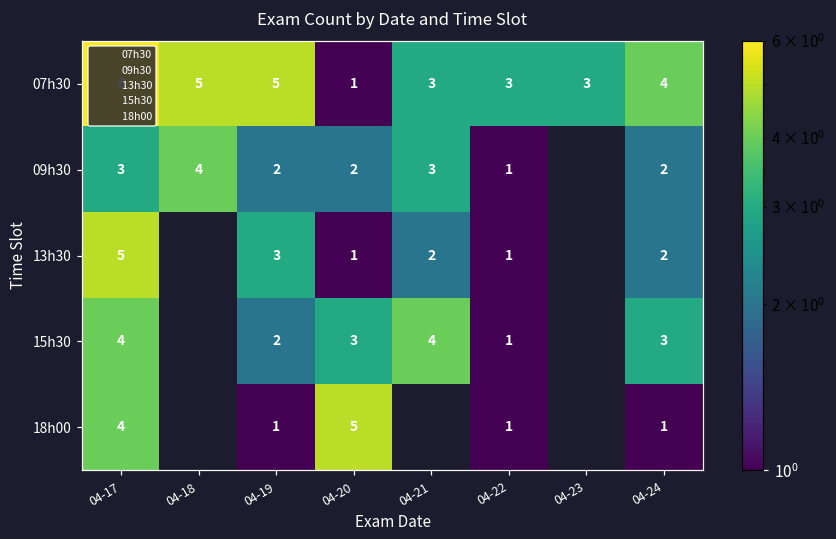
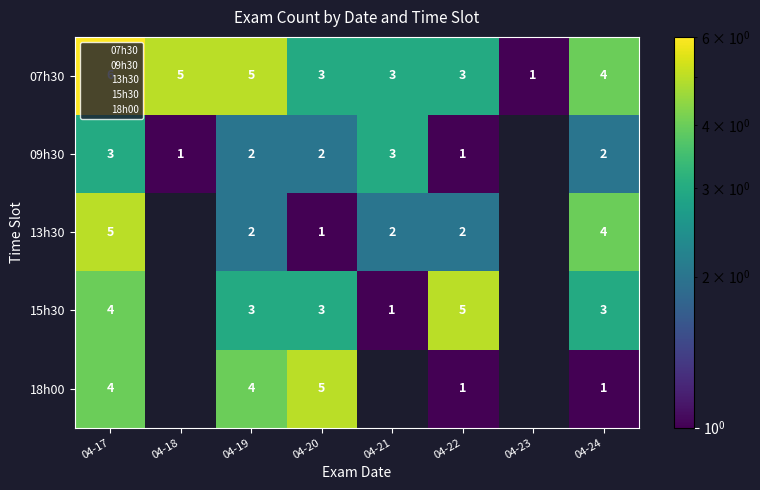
  {
    "07h30": {
-     "04-20": 1,
-     "04-23": 3
+     "04-20": 3,
+     "04-23": 1
    },
    "09h30": {
-     "04-18": 4
+     "04-18": 1
    },
    "13h30": {
-     "04-19": 3,
-     "04-22": 1,
-     "04-24": 2
+     "04-19": 2,
+     "04-22": 2,
+     "04-24": 4
    },
    "15h30": {
-     "04-19": 2,
-     "04-21": 4,
-     "04-22": 1
+     "04-19": 3,
+     "04-21": 1,
+     "04-22": 5
    },
    "18h00": {
-     "04-19": 1
+     "04-19": 4
    }
  }
